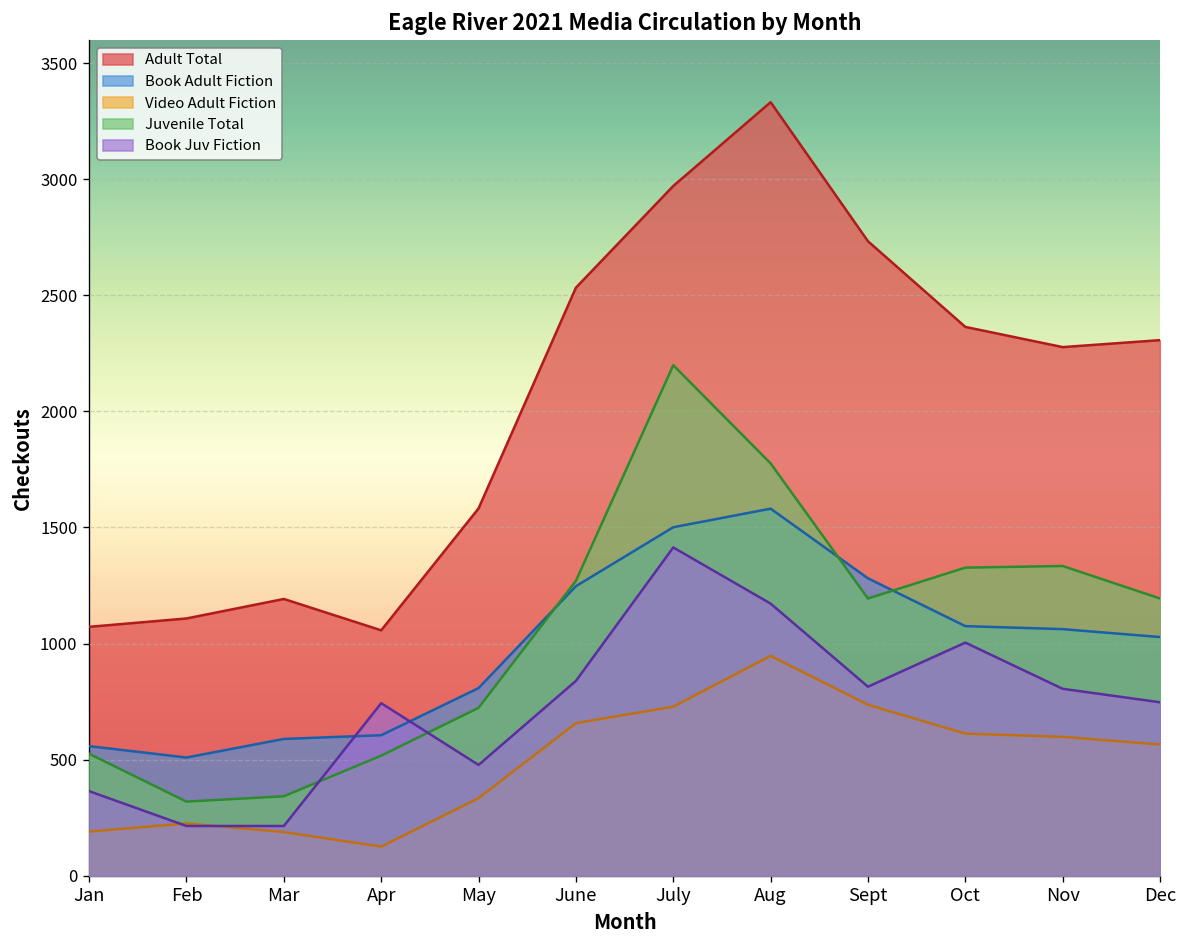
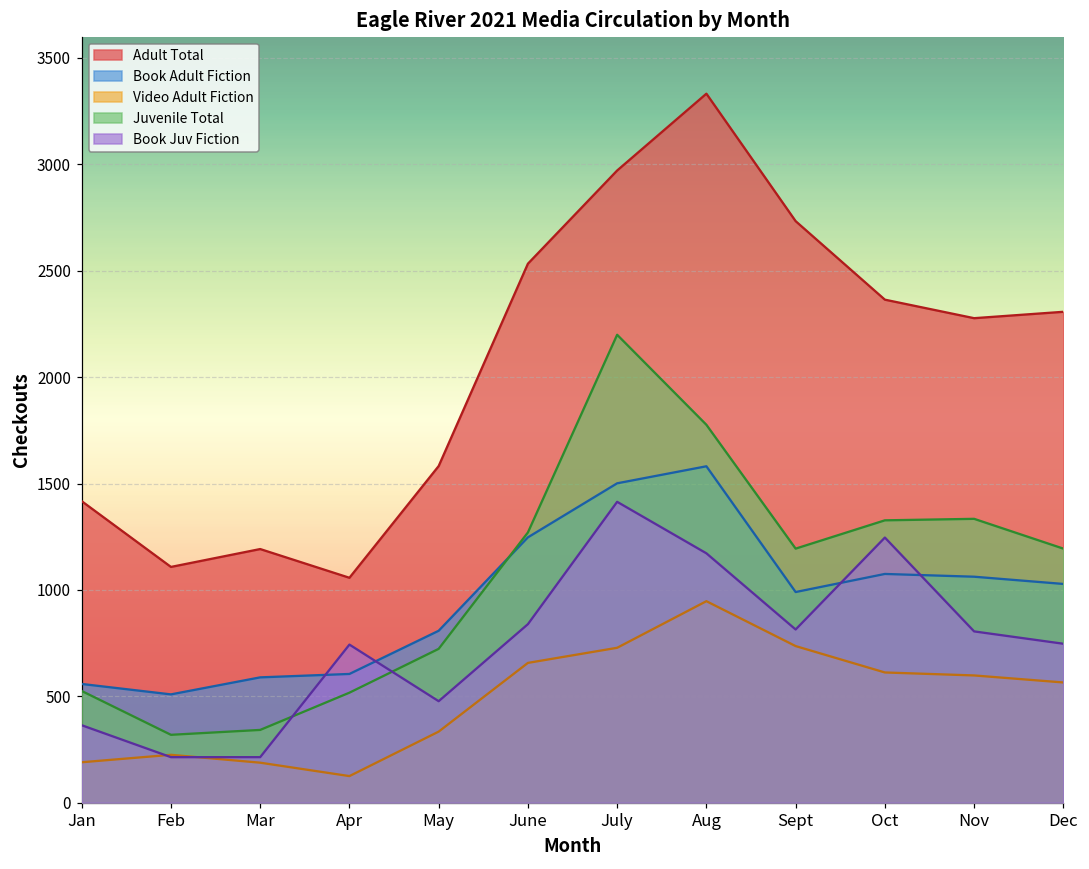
  {
    "Adult Total": {
-     "Jan": 1070,
+     "Jan": 1420,
      "Feb": 1110,
      "Mar": 1190,
      "Apr": 1060,
      "May": 1580,
      "June": 2530,
      "July": 2970,
      "Aug": 3330,
      "Sept": 2730,
      "Oct": 2360,
      "Nov": 2280,
      "Dec": 2310
    },
    "Book Adult Fiction": {
      "Jan": 560,
      "Feb": 510,
      "Mar": 590,
      "Apr": 610,
      "May": 810,
      "June": 1250,
      "July": 1500,
      "Aug": 1580,
-     "Sept": 1280,
+     "Sept": 990,
      "Oct": 1080,
      "Nov": 1060,
      "Dec": 1030
    },
    "Video Adult Fiction": {
      "Jan": 190,
      "Mar": 190,
      "Apr": 130,
      "May": 330,
      "June": 660,
      "July": 730,
      "Aug": 950,
      "Sept": 740,
      "Oct": 610,
      "Nov": 600,
      "Dec": 570
    },
    "Juvenile Total": {
      "Jan": 530,
      "Feb": 320,
      "Mar": 340,
      "Apr": 520,
      "May": 720,
      "June": 1270,
      "July": 2200,
      "Aug": 1780,
      "Sept": 1190,
      "Oct": 1330,
      "Nov": 1330,
      "Dec": 1190
    },
    "Book Juv Fiction": {
      "Jan": 360,
      "Mar": 210,
      "Apr": 740,
      "May": 480,
      "June": 840,
      "July": 1410,
      "Aug": 1170,
      "Sept": 810,
-     "Oct": 1000,
+     "Oct": 1250,
      "Nov": 810,
      "Dec": 750
    }
  }
